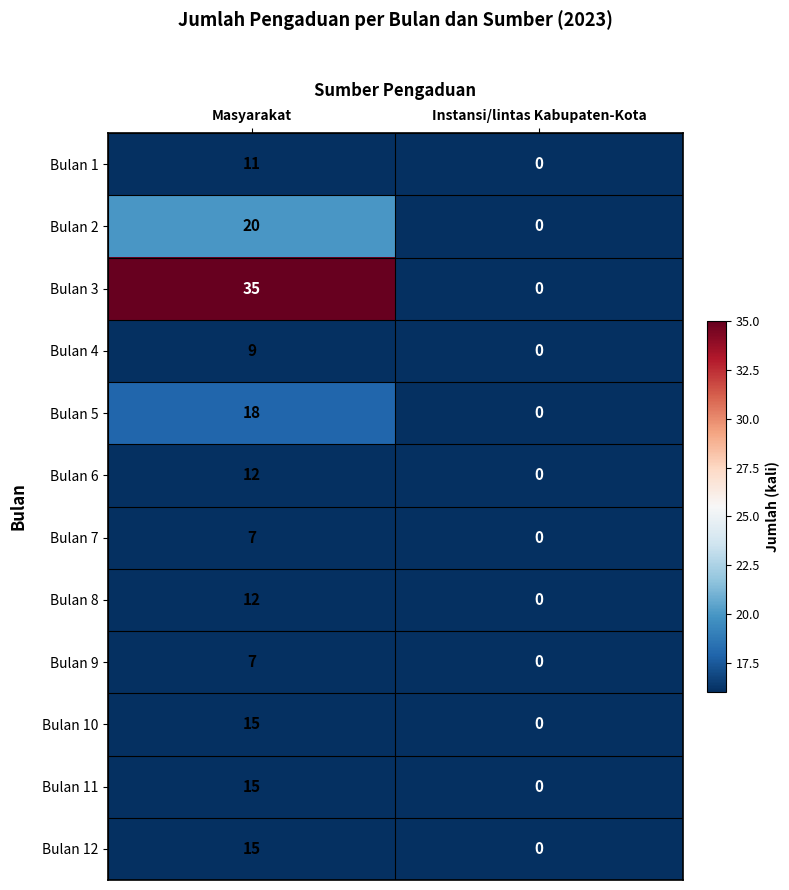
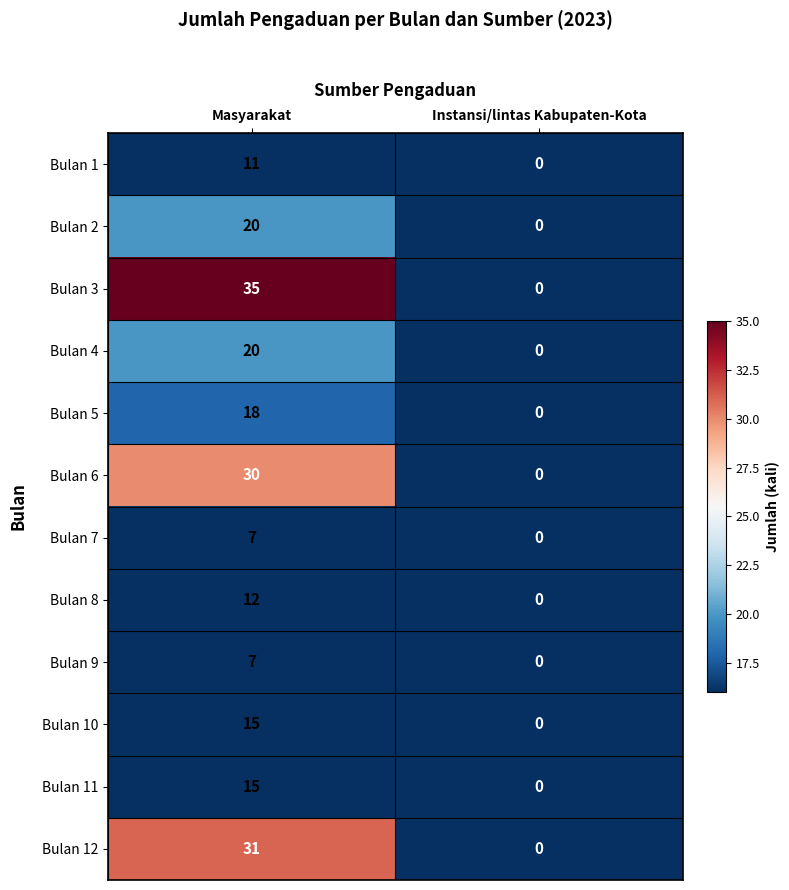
  {
    "Bulan 1": {
      "Masyarakat": 11,
      "Instansi/lintas Kabupaten-Kota": 0
    },
    "Bulan 2": {
      "Masyarakat": 20,
      "Instansi/lintas Kabupaten-Kota": 0
    },
    "Bulan 3": {
      "Masyarakat": 35,
      "Instansi/lintas Kabupaten-Kota": 0
    },
    "Bulan 4": {
-     "Masyarakat": 9,
+     "Masyarakat": 20,
      "Instansi/lintas Kabupaten-Kota": 0
    },
    "Bulan 5": {
      "Masyarakat": 18,
      "Instansi/lintas Kabupaten-Kota": 0
    },
    "Bulan 6": {
-     "Masyarakat": 12,
+     "Masyarakat": 30,
      "Instansi/lintas Kabupaten-Kota": 0
    },
    "Bulan 7": {
      "Masyarakat": 7,
      "Instansi/lintas Kabupaten-Kota": 0
    },
    "Bulan 8": {
      "Masyarakat": 12,
      "Instansi/lintas Kabupaten-Kota": 0
    },
    "Bulan 9": {
      "Masyarakat": 7,
      "Instansi/lintas Kabupaten-Kota": 0
    },
    "Bulan 10": {
      "Masyarakat": 15,
      "Instansi/lintas Kabupaten-Kota": 0
    },
    "Bulan 11": {
      "Masyarakat": 15,
      "Instansi/lintas Kabupaten-Kota": 0
    },
    "Bulan 12": {
-     "Masyarakat": 15,
+     "Masyarakat": 31,
      "Instansi/lintas Kabupaten-Kota": 0
    }
  }
